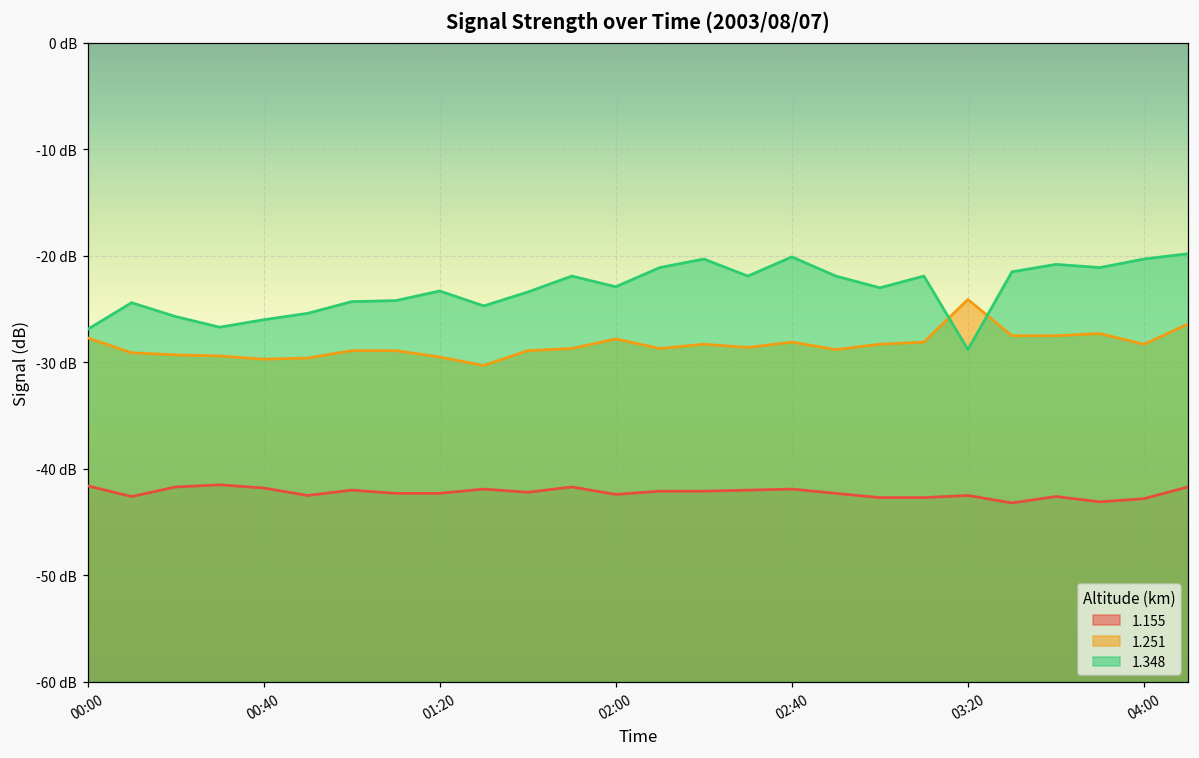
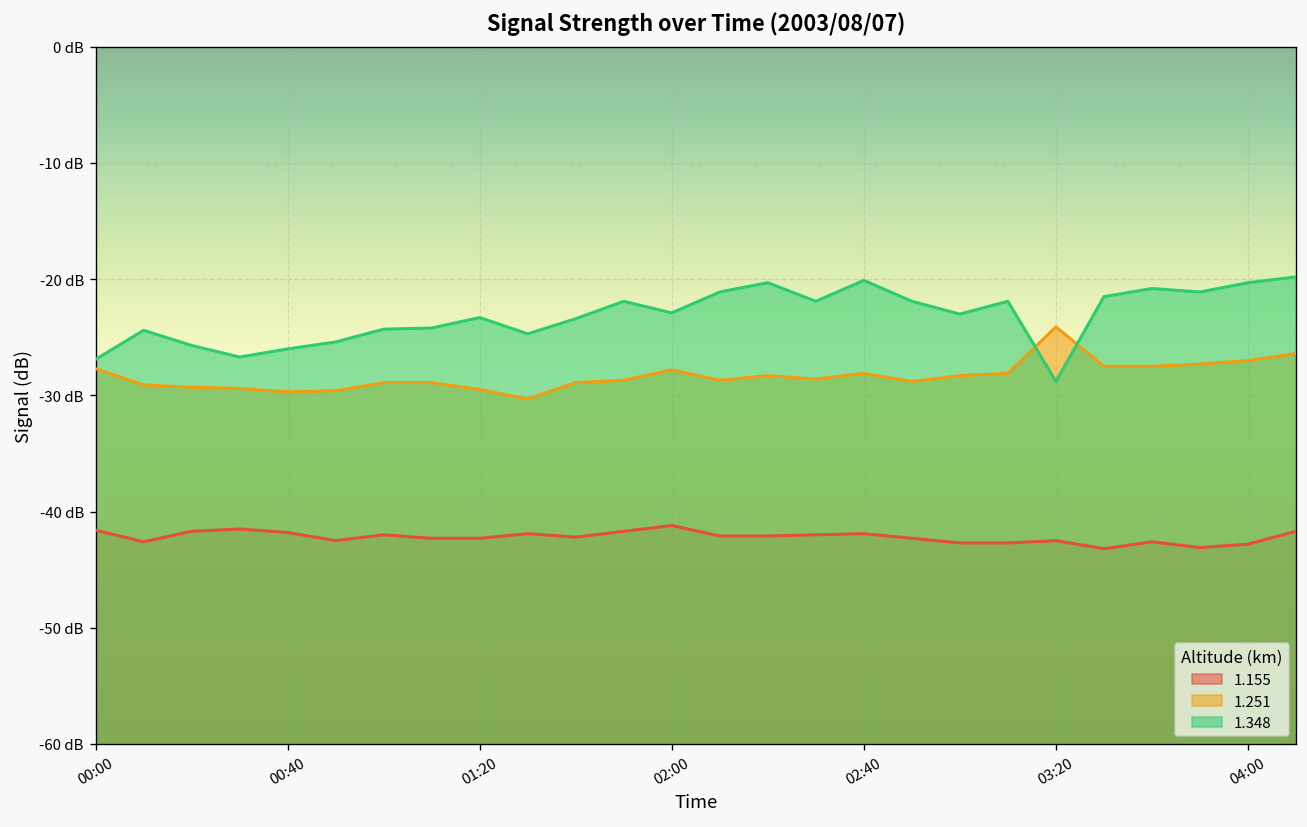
  {
    "1.155": {
      "00:00": "-42 dB",
      "00:40": "-42 dB",
      "01:20": "-42 dB",
-     "02:00": "-42 dB",
+     "02:00": "-41 dB",
      "02:40": "-42 dB",
      "03:20": "-43 dB",
      "04:00": "-43 dB"
    },
    "1.251": {
      "00:00": "-28 dB",
      "00:40": "-30 dB",
      "01:20": "-30 dB",
      "02:00": "-28 dB",
      "02:40": "-28 dB",
      "03:20": "-24 dB",
-     "04:00": "-28 dB"
+     "04:00": "-27 dB"
    },
    "1.348": {
      "00:00": "-27 dB",
      "00:40": "-26 dB",
      "01:20": "-23 dB",
      "02:00": "-23 dB",
      "02:40": "-20 dB",
      "03:20": "-29 dB",
      "04:00": "-20 dB"
    }
  }
